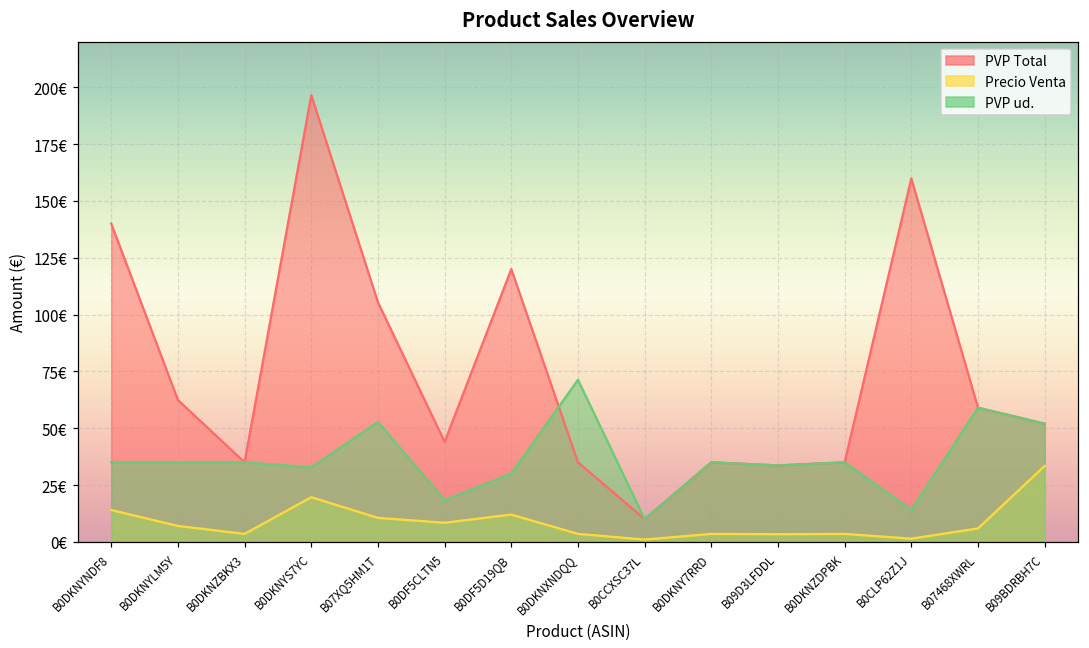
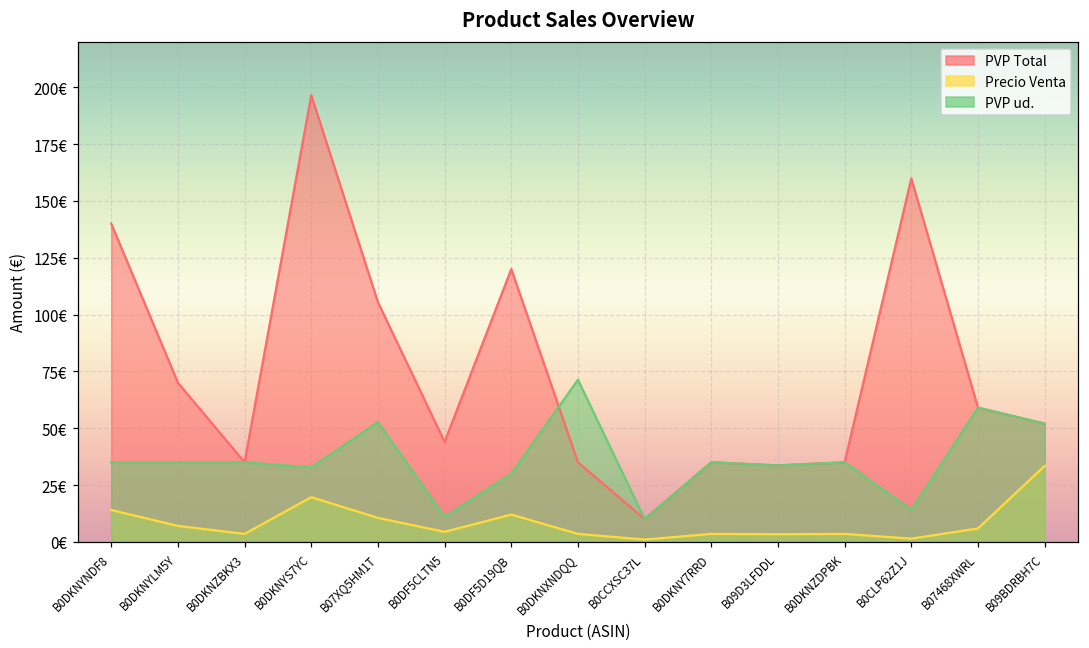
  {
    "PVP Total": {
      "B0DKNYNDF8": "140€",
-     "B0DKNYLM5Y": "62€",
+     "B0DKNYLM5Y": "70€",
      "B0DKNYS7YC": "197€",
      "B07XQ5HM1T": "105€",
      "B0DF5CLTN5": "44€",
      "B0DF5D19QB": "120€",
      "B0DKNXNDQQ": "35€",
      "B0CLP62Z1J": "160€"
    },
    "Precio Venta": {
      "B0DKNYNDF8": "14€",
      "B0DKNYLM5Y": "7€",
      "B0DKNZBKX3": "4€",
      "B0DKNYS7YC": "20€",
      "B07XQ5HM1T": "11€",
-     "B0DF5CLTN5": "8€",
+     "B0DF5CLTN5": "4€",
      "B0DF5D19QB": "12€",
      "B0DKNXNDQQ": "4€",
      "B0CCXSC37L": "1€",
      "B0DKNY7RRD": "4€",
      "B09D3LFDDL": "3€",
      "B0DKNZDPBK": "4€",
      "B0CLP62Z1J": "1€",
      "B07468XWRL": "6€",
      "B09BDRBH7C": "33€"
    },
    "PVP ud.": {
      "B0DKNYNDF8": "35€",
      "B0DKNYLM5Y": "35€",
      "B0DKNYS7YC": "33€",
      "B07XQ5HM1T": "53€",
-     "B0DF5CLTN5": "18€",
+     "B0DF5CLTN5": "11€",
      "B0DF5D19QB": "30€",
      "B0DKNXNDQQ": "71€",
      "B0CLP62Z1J": "14€"
    }
  }
